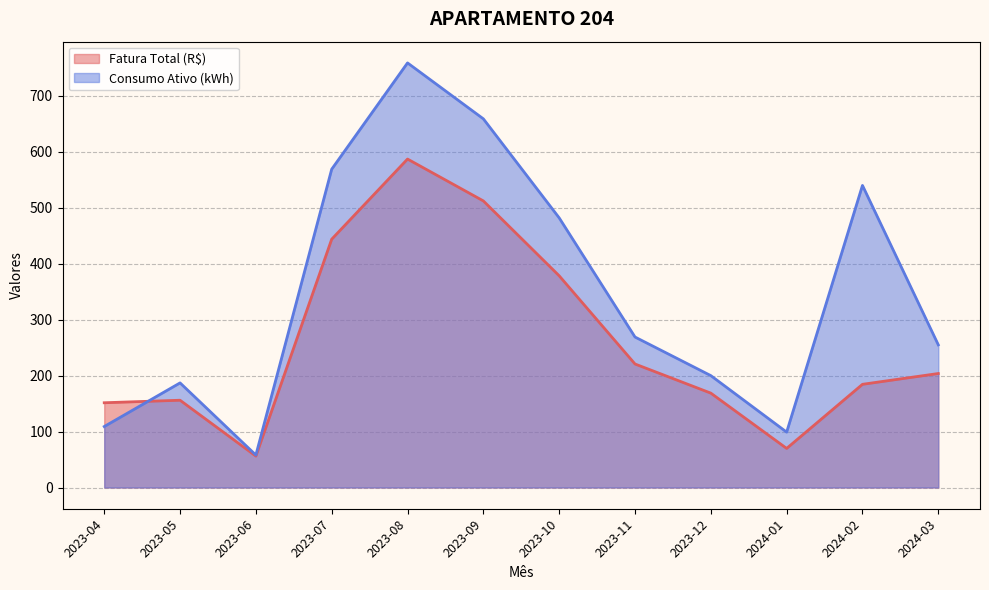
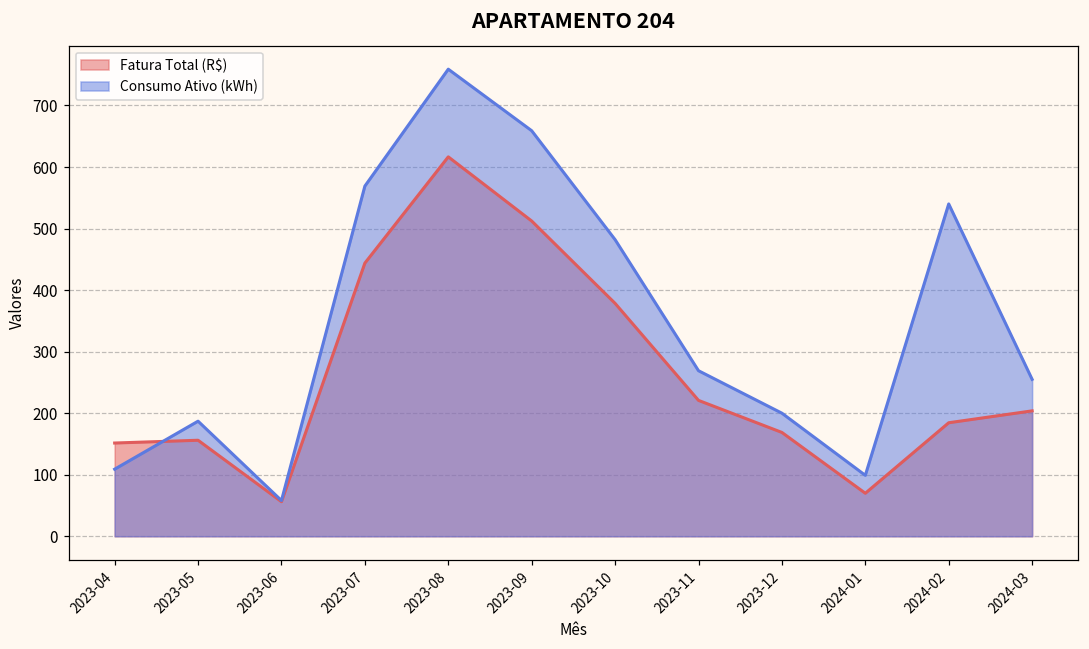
  {
    "Fatura Total (R$)": {
      "2023-04": 150,
      "2023-05": 160,
      "2023-07": 440,
-     "2023-08": 590,
+     "2023-08": 620,
      "2023-09": 510,
      "2023-10": 380,
      "2023-11": 220,
      "2023-12": 170,
      "2024-01": 70,
      "2024-02": 180,
      "2024-03": 200
    },
    "Consumo Ativo (kWh)": {
      "2023-04": 110,
      "2023-05": 190,
      "2023-07": 570,
      "2023-08": 760,
      "2023-09": 660,
      "2023-10": 480,
      "2023-11": 270,
      "2023-12": 200,
      "2024-01": 100,
      "2024-02": 540,
      "2024-03": 260
    }
  }
